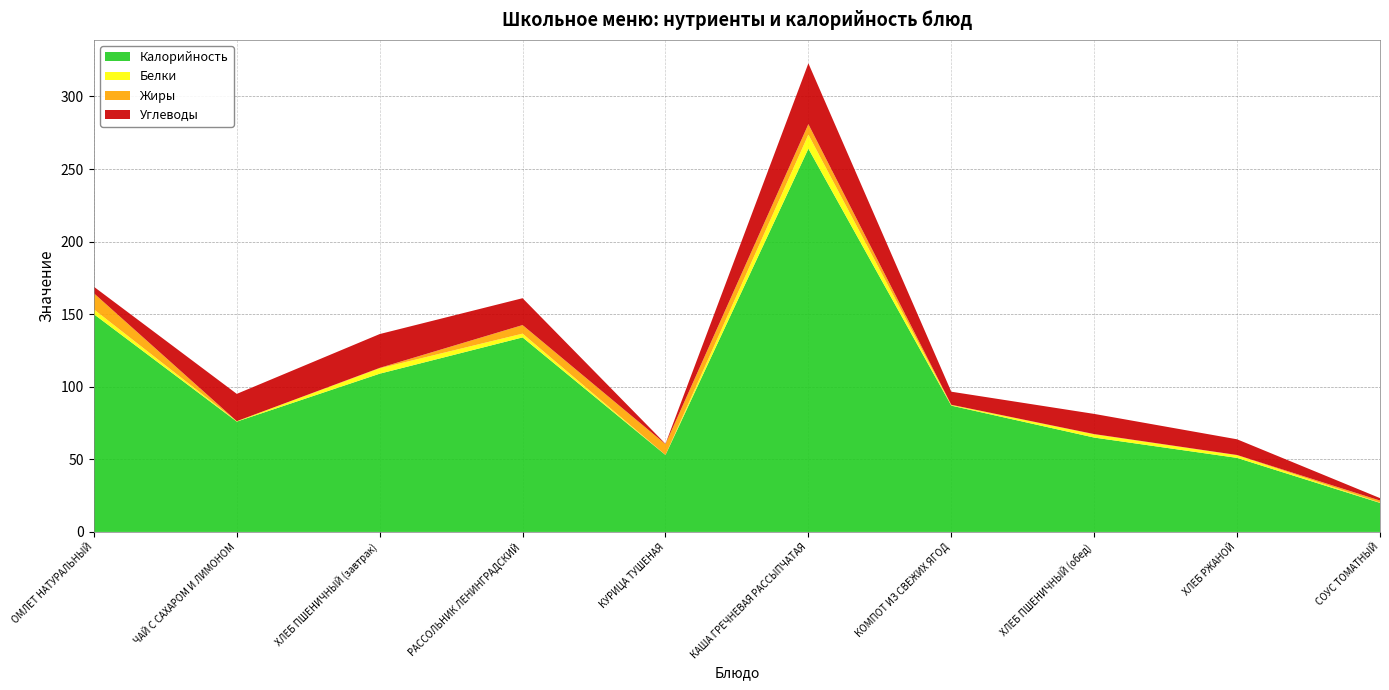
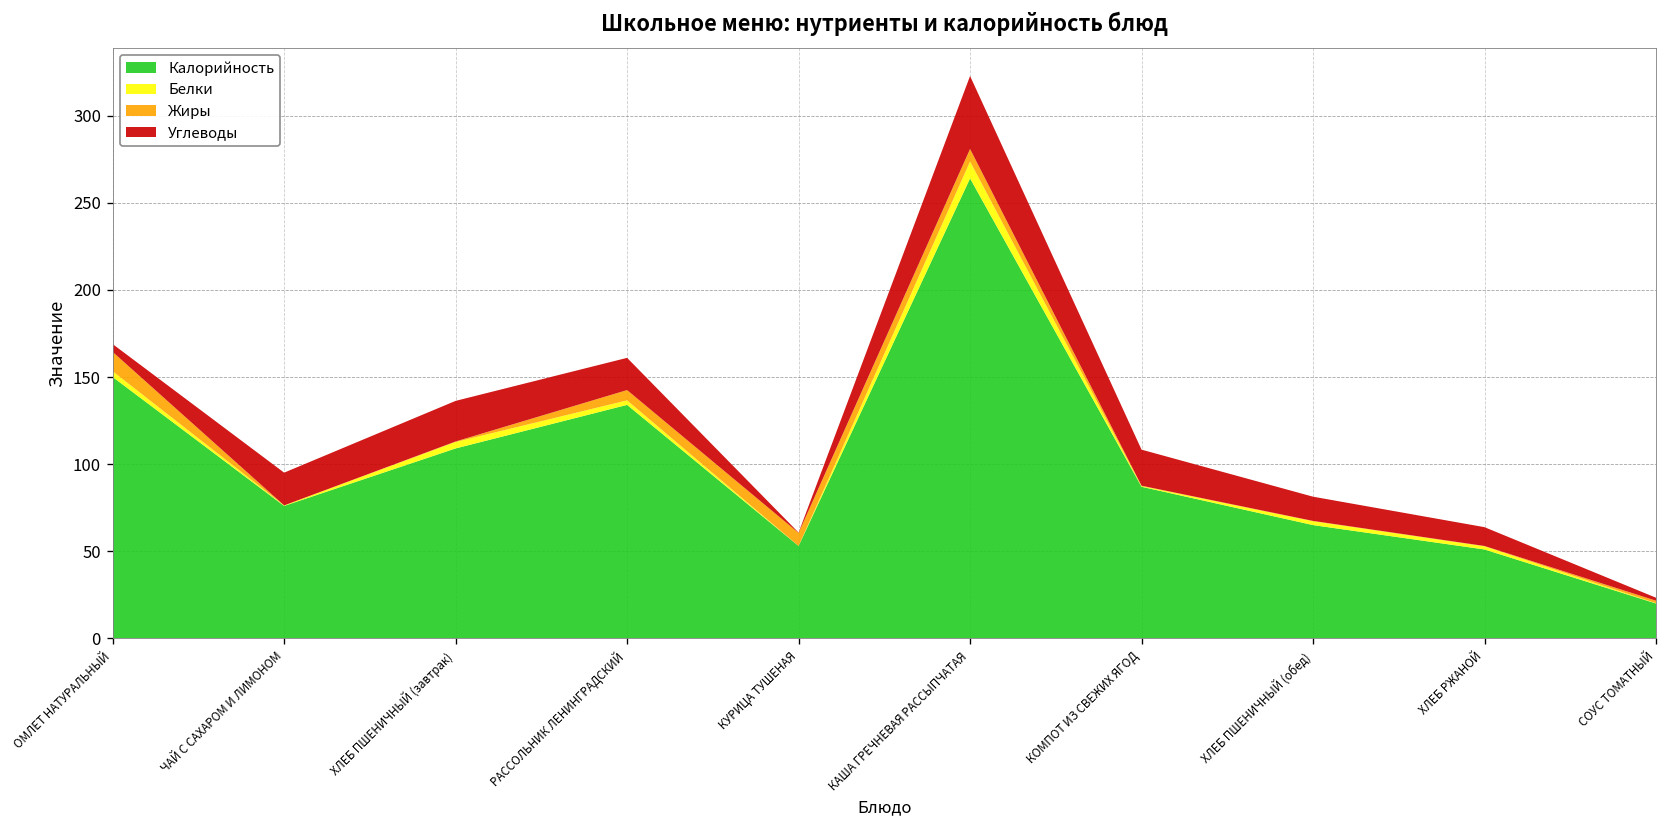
  {
    "Калорийность": {
      "ОМЛЕТ НАТУРАЛЬНЫЙ": 150,
      "ХЛЕБ ПШЕНИЧНЫЙ (завтрак)": 109,
      "РАССОЛЬНИК ЛЕНИНГРАДСКИЙ": 134,
      "КАША ГРЕЧНЕВАЯ РАССЫПЧАТАЯ": 264,
      "ХЛЕБ ПШЕНИЧНЫЙ (обед)": 65,
      "ХЛЕБ РЖАНОЙ": 51
    },
    "Белки": {
      "ОМЛЕТ НАТУРАЛЬНЫЙ": 3,
      "РАССОЛЬНИК ЛЕНИНГРАДСКИЙ": 3,
      "КАША ГРЕЧНЕВАЯ РАССЫПЧАТАЯ": 10
    },
    "Жиры": {
      "ОМЛЕТ НАТУРАЛЬНЫЙ": 11,
      "РАССОЛЬНИК ЛЕНИНГРАДСКИЙ": 6,
      "КАША ГРЕЧНЕВАЯ РАССЫПЧАТАЯ": 7
    },
    "Углеводы": {
      "ОМЛЕТ НАТУРАЛЬНЫЙ": 5,
      "ЧАЙ С САХАРОМ И ЛИМОНОМ": 19,
      "ХЛЕБ ПШЕНИЧНЫЙ (завтрак)": 23,
      "РАССОЛЬНИК ЛЕНИНГРАДСКИЙ": 19,
      "КАША ГРЕЧНЕВАЯ РАССЫПЧАТАЯ": 42,
-     "КОМПОТ ИЗ СВЕЖИХ ЯГОД": 9,
+     "КОМПОТ ИЗ СВЕЖИХ ЯГОД": 21,
      "ХЛЕБ ПШЕНИЧНЫЙ (обед)": 14,
      "ХЛЕБ РЖАНОЙ": 11
    }
  }
